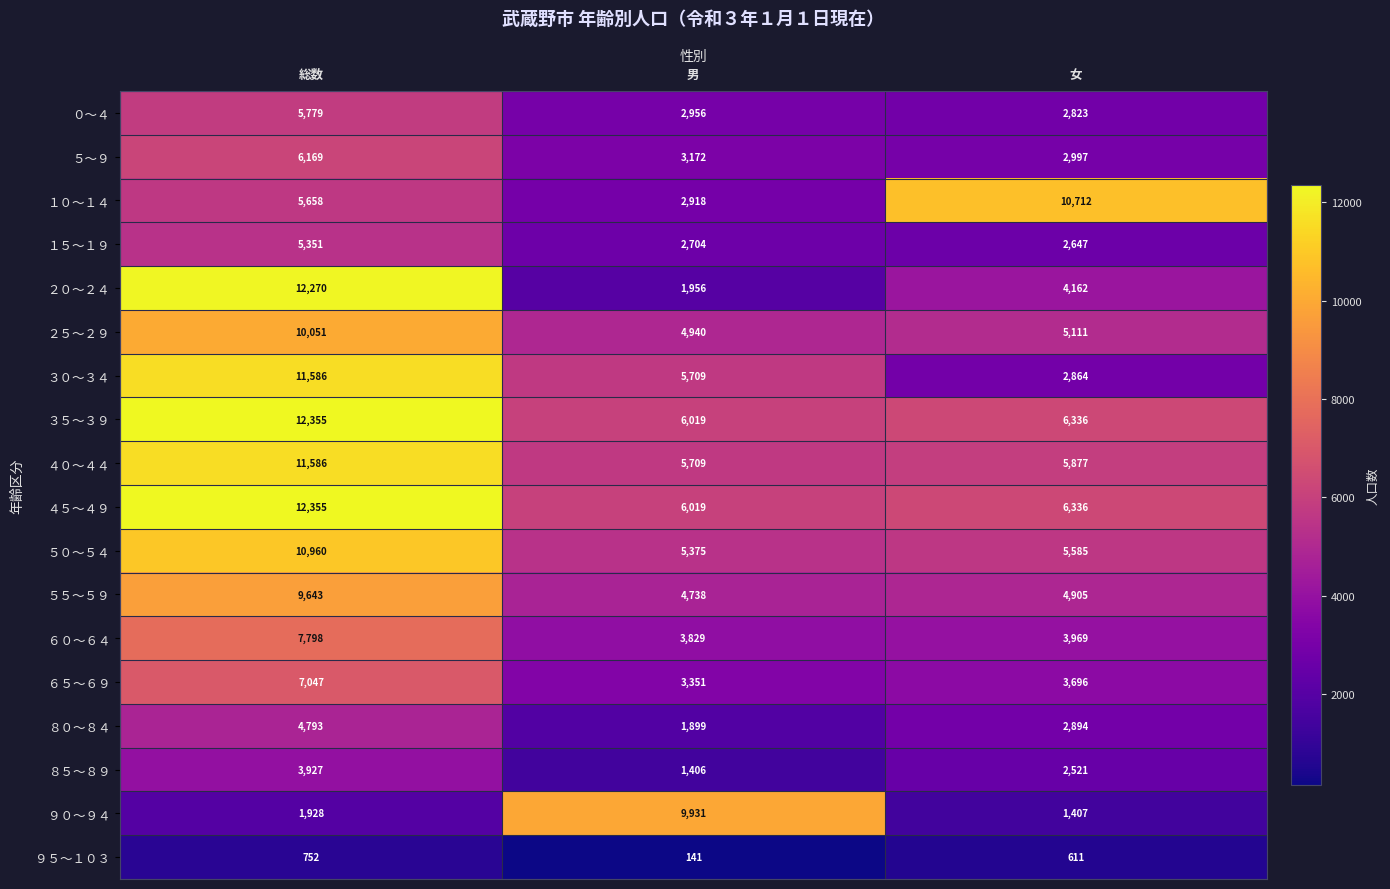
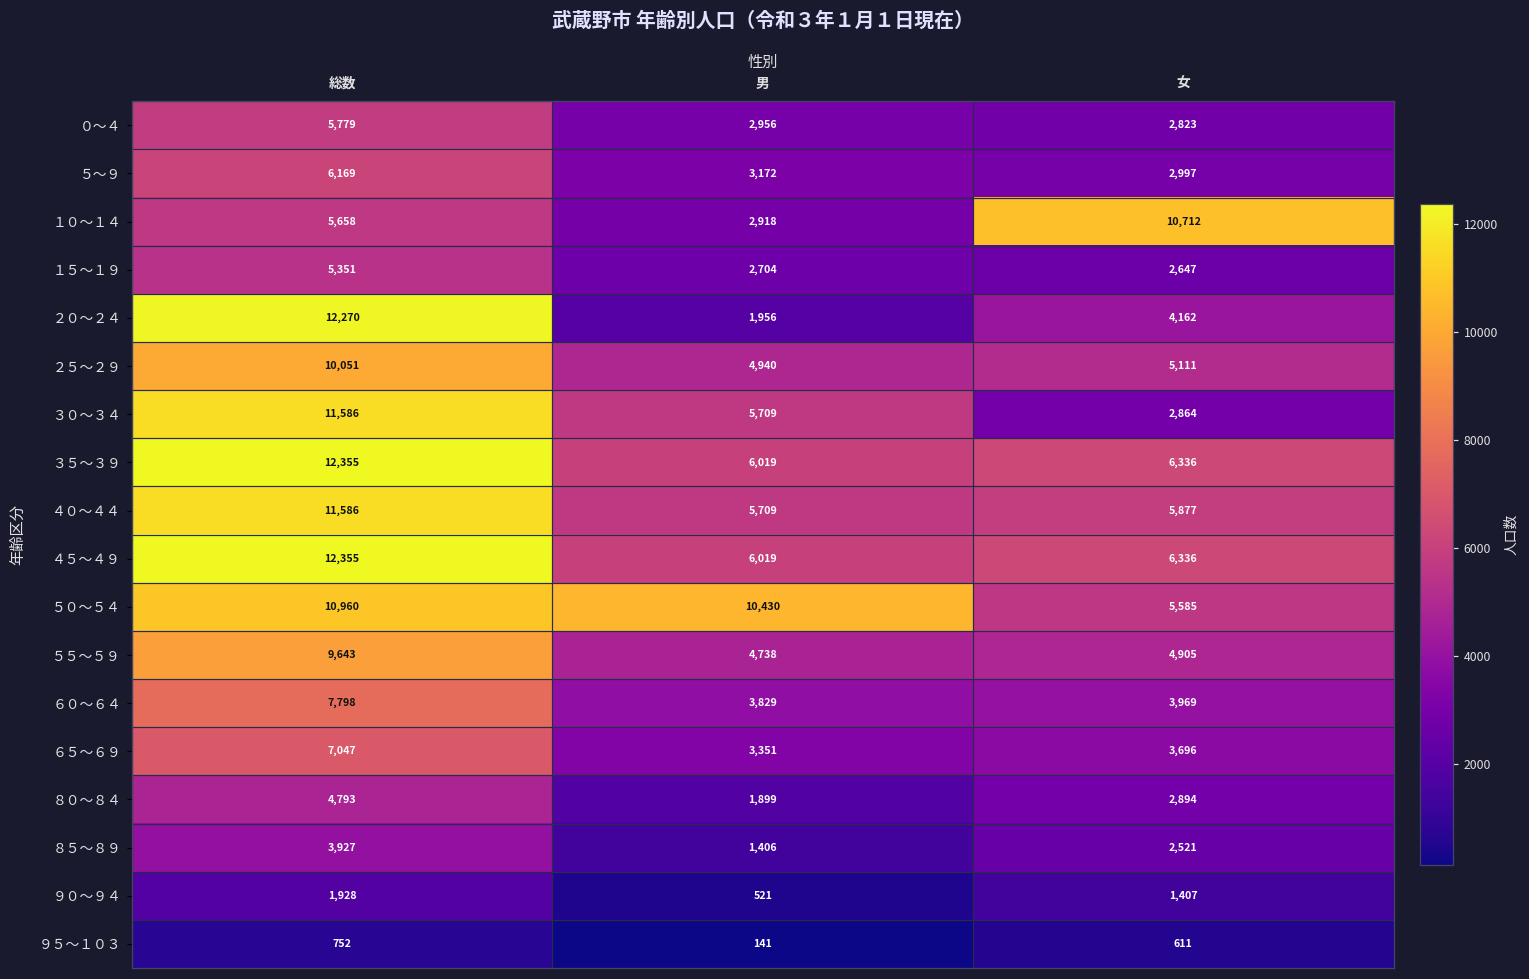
  {
    "０～４": {
      "総数": "5,779",
      "男": "2,956",
      "女": "2,823"
    },
    "５～９": {
      "総数": "6,169",
      "男": "3,172",
      "女": "2,997"
    },
    "１０～１４": {
      "総数": "5,658",
      "男": "2,918",
      "女": "10,712"
    },
    "１５～１９": {
      "総数": "5,351",
      "男": "2,704",
      "女": "2,647"
    },
    "２０～２４": {
      "総数": "12,270",
      "男": "1,956",
      "女": "4,162"
    },
    "２５～２９": {
      "総数": "10,051",
      "男": "4,940",
      "女": "5,111"
    },
    "３０～３４": {
      "総数": "11,586",
      "男": "5,709",
      "女": "2,864"
    },
    "３５～３９": {
      "総数": "12,355",
      "男": "6,019",
      "女": "6,336"
    },
    "４０～４４": {
      "総数": "11,586",
      "男": "5,709",
      "女": "5,877"
    },
    "４５～４９": {
      "総数": "12,355",
      "男": "6,019",
      "女": "6,336"
    },
    "５０～５４": {
      "総数": "10,960",
-     "男": "5,375",
+     "男": "10,430",
      "女": "5,585"
    },
    "５５～５９": {
      "総数": "9,643",
      "男": "4,738",
      "女": "4,905"
    },
    "６０～６４": {
      "総数": "7,798",
      "男": "3,829",
      "女": "3,969"
    },
    "６５～６９": {
      "総数": "7,047",
      "男": "3,351",
      "女": "3,696"
    },
    "８０～８４": {
      "総数": "4,793",
      "男": "1,899",
      "女": "2,894"
    },
    "８５～８９": {
      "総数": "3,927",
      "男": "1,406",
      "女": "2,521"
    },
    "９０～９４": {
      "総数": "1,928",
-     "男": "9,931",
+     "男": "521",
      "女": "1,407"
    },
    "９５～１０３": {
      "総数": "752",
      "男": "141",
      "女": "611"
    }
  }
